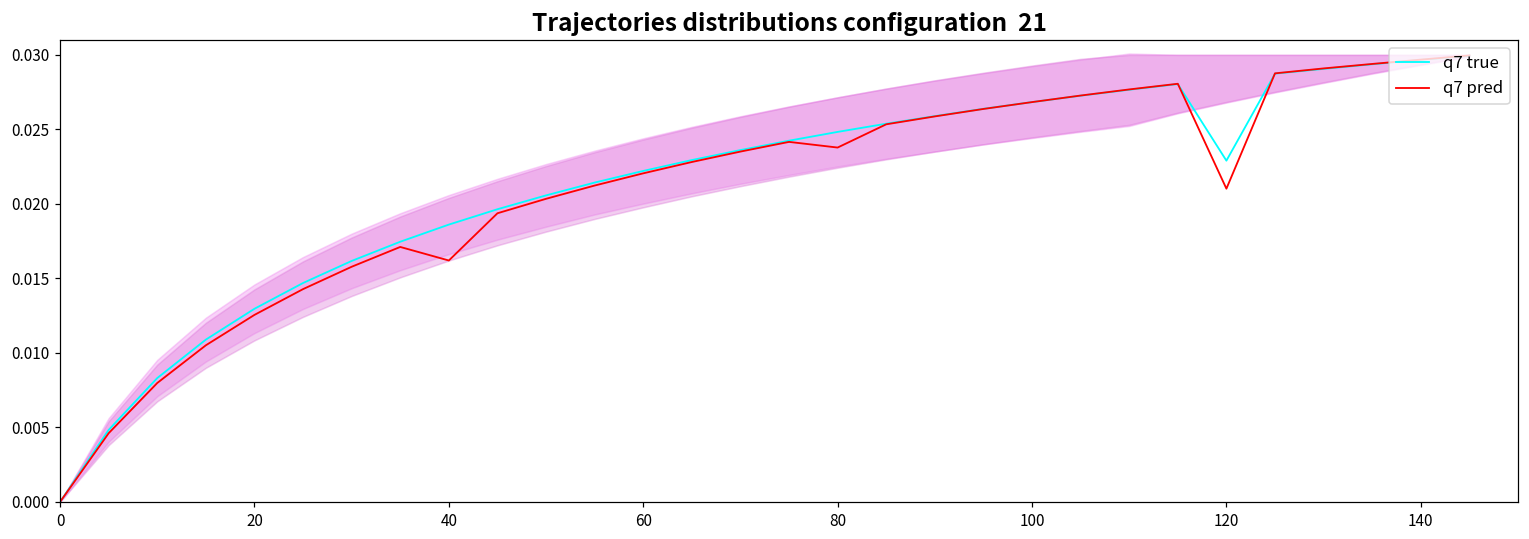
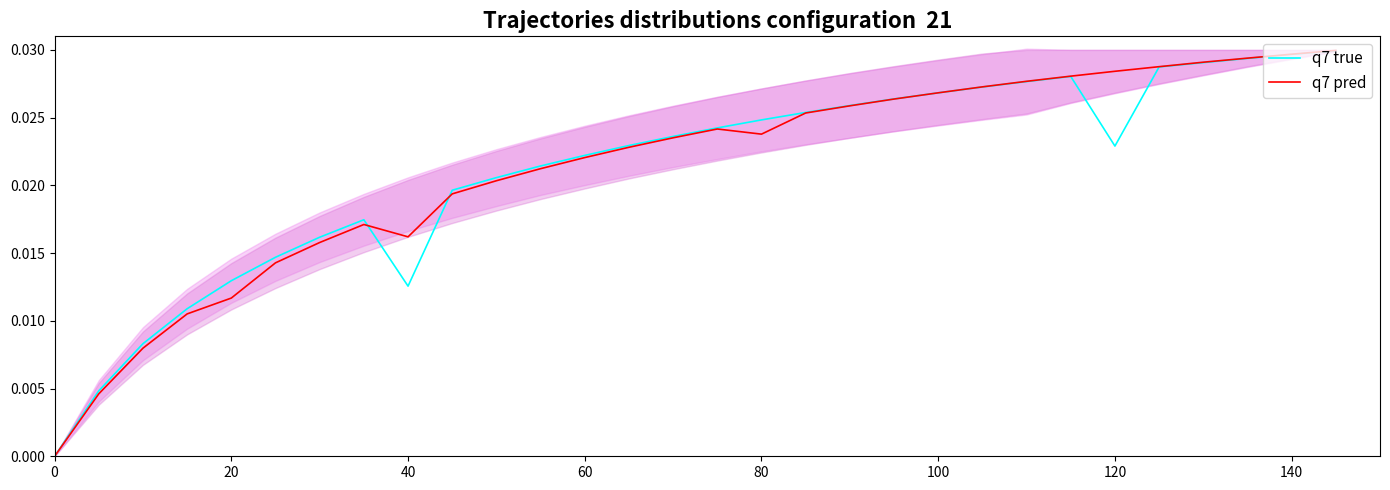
  {
    "q7 true": {
      "20": 0.0130,
-     "40": 0.0186,
+     "40": 0.0126,
      "80": 0.0248,
      "120": 0.0229
    },
    "q7 pred": {
-     "20": 0.0126,
+     "20": 0.0117,
      "40": 0.0162,
      "80": 0.0238,
-     "120": 0.0210
+     "120": 0.0284
    }
  }
